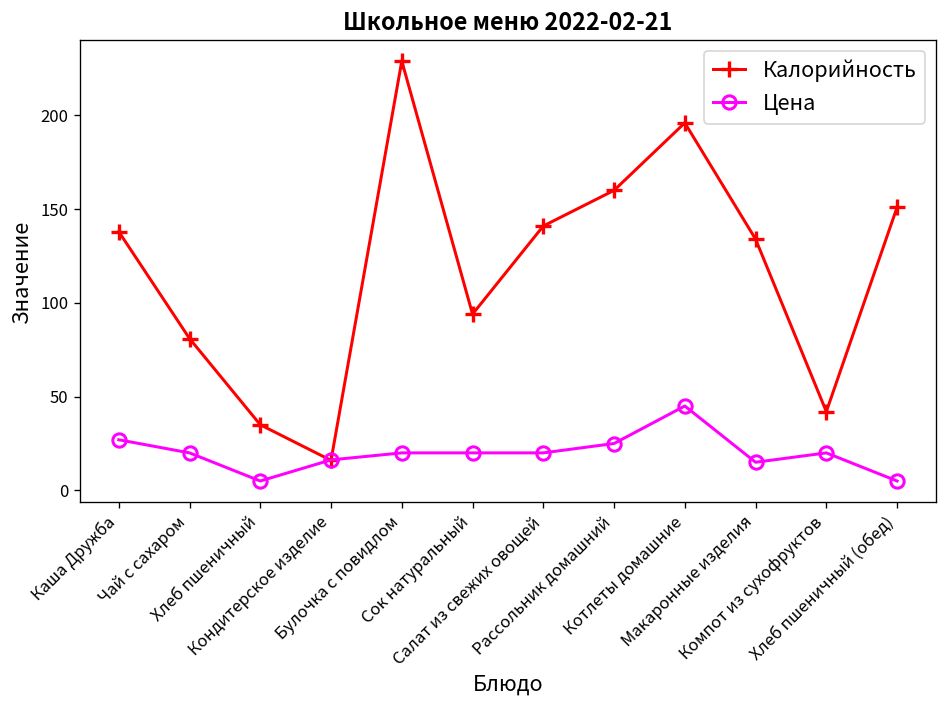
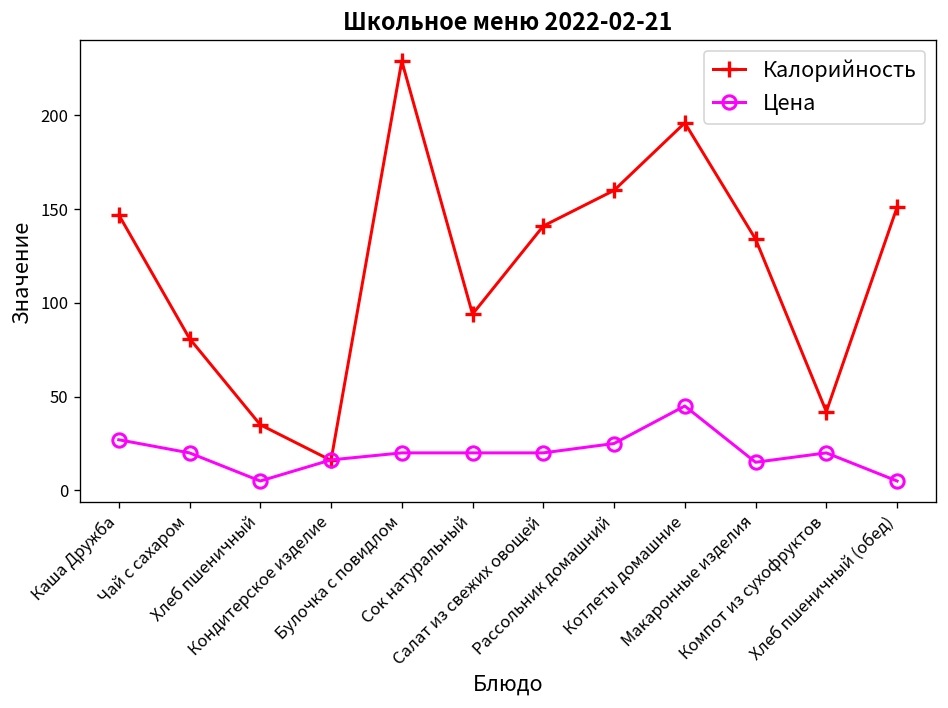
  {
    "Калорийность": {
-     "Каша Дружба": 138,
+     "Каша Дружба": 147,
      "Чай с сахаром": 81,
      "Хлеб пшеничный": 35,
      "Булочка с повидлом": 229,
      "Сок натуральный": 94,
      "Салат из свежих овощей": 141,
      "Рассольник домашний": 160,
      "Котлеты домашние": 196,
      "Макаронные изделия": 134,
      "Компот из сухофруктов": 42,
      "Хлеб пшеничный (обед)": 151
    },
    "Цена": {
      "Каша Дружба": 27,
      "Чай с сахаром": 20,
      "Хлеб пшеничный": 5,
      "Булочка с повидлом": 20,
      "Сок натуральный": 20,
      "Салат из свежих овощей": 20,
      "Рассольник домашний": 25,
      "Котлеты домашние": 45,
      "Макаронные изделия": 15,
      "Компот из сухофруктов": 20,
      "Хлеб пшеничный (обед)": 5
    }
  }
